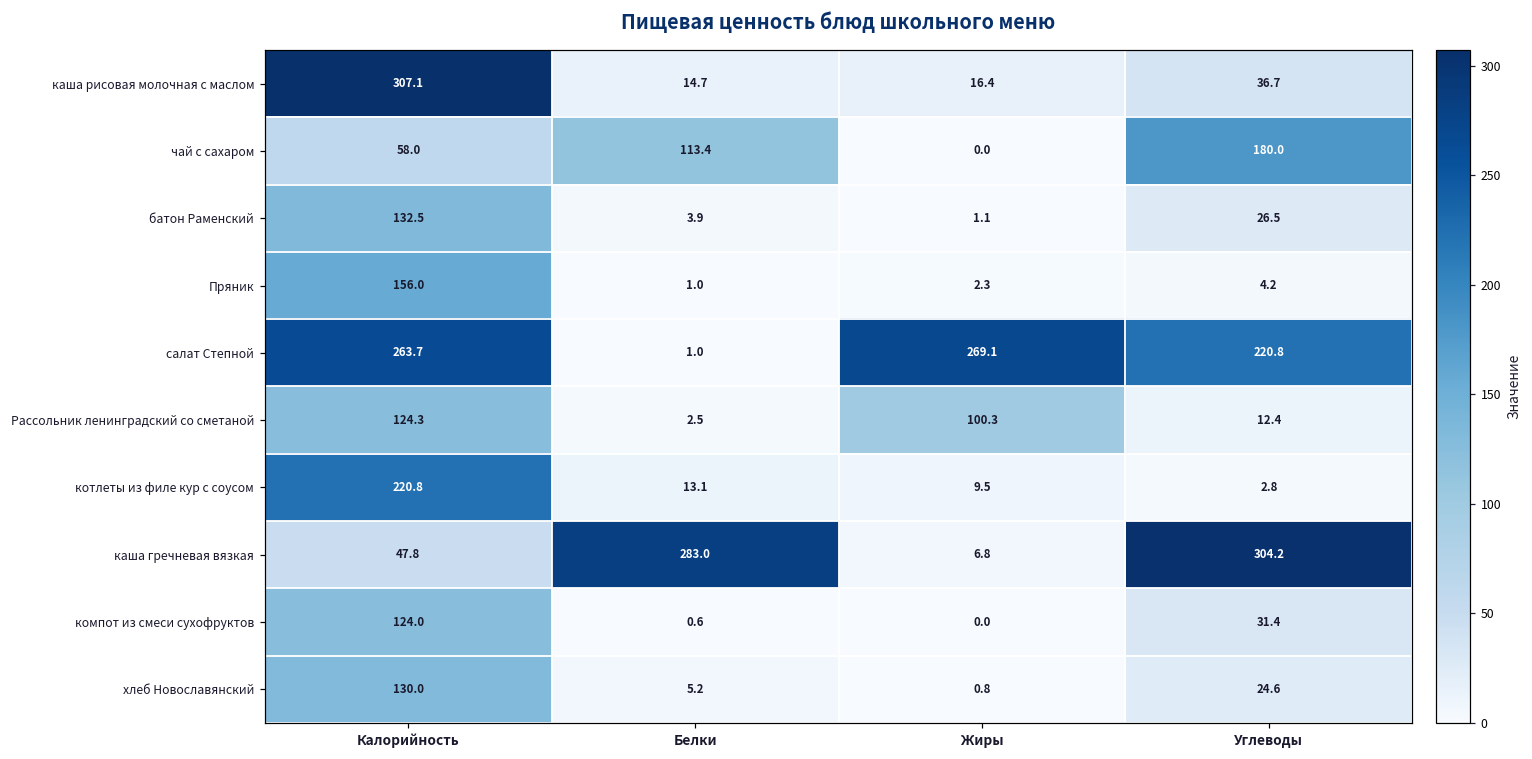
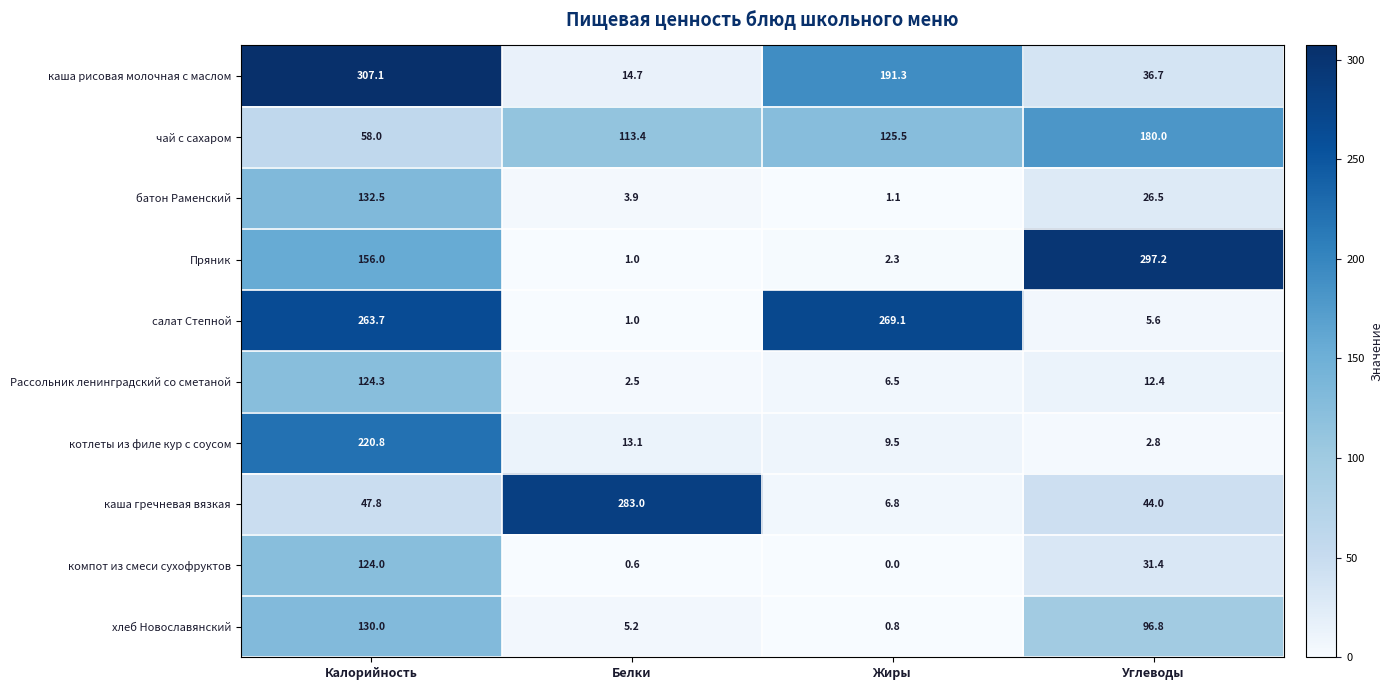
  {
    "каша рисовая молочная с маслом": {
      "Калорийность": 307.1,
      "Белки": 14.7,
-     "Жиры": 16.4,
+     "Жиры": 191.3,
      "Углеводы": 36.7
    },
    "чай с сахаром": {
      "Калорийность": 58.0,
      "Белки": 113.4,
-     "Жиры": 0.0,
+     "Жиры": 125.5,
      "Углеводы": 180.0
    },
    "батон Раменский": {
      "Калорийность": 132.5,
      "Белки": 3.9,
      "Жиры": 1.1,
      "Углеводы": 26.5
    },
    "Пряник": {
      "Калорийность": 156.0,
      "Белки": 1.0,
      "Жиры": 2.3,
-     "Углеводы": 4.2
+     "Углеводы": 297.2
    },
    "салат Степной": {
      "Калорийность": 263.7,
      "Белки": 1.0,
      "Жиры": 269.1,
-     "Углеводы": 220.8
+     "Углеводы": 5.6
    },
    "Рассольник ленинградский со сметаной": {
      "Калорийность": 124.3,
      "Белки": 2.5,
-     "Жиры": 100.3,
+     "Жиры": 6.5,
      "Углеводы": 12.4
    },
    "котлеты из филе кур с соусом": {
      "Калорийность": 220.8,
      "Белки": 13.1,
      "Жиры": 9.5,
      "Углеводы": 2.8
    },
    "каша гречневая вязкая": {
      "Калорийность": 47.8,
      "Белки": 283.0,
      "Жиры": 6.8,
-     "Углеводы": 304.2
+     "Углеводы": 44.0
    },
    "компот из смеси сухофруктов": {
      "Калорийность": 124.0,
      "Белки": 0.6,
      "Жиры": 0.0,
      "Углеводы": 31.4
    },
    "хлеб Новославянский": {
      "Калорийность": 130.0,
      "Белки": 5.2,
      "Жиры": 0.8,
-     "Углеводы": 24.6
+     "Углеводы": 96.8
    }
  }
